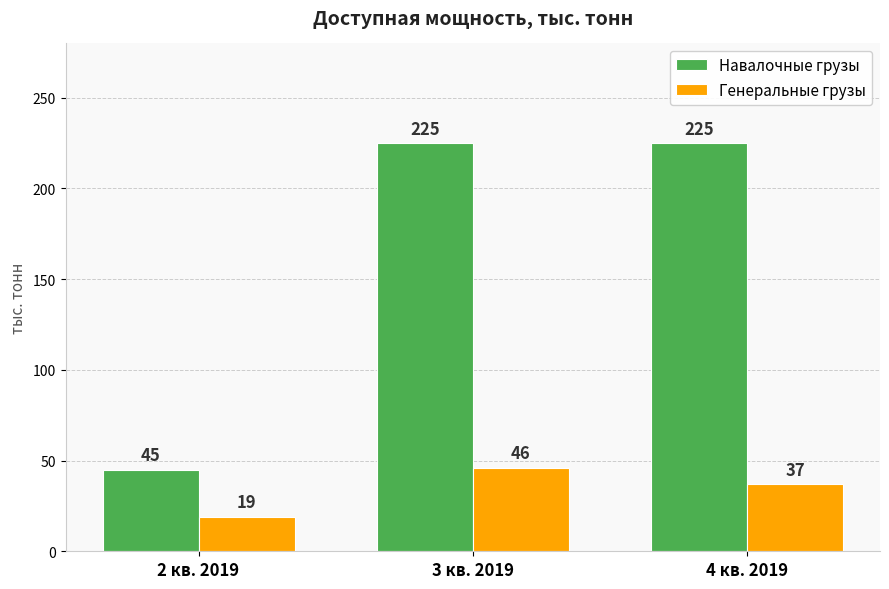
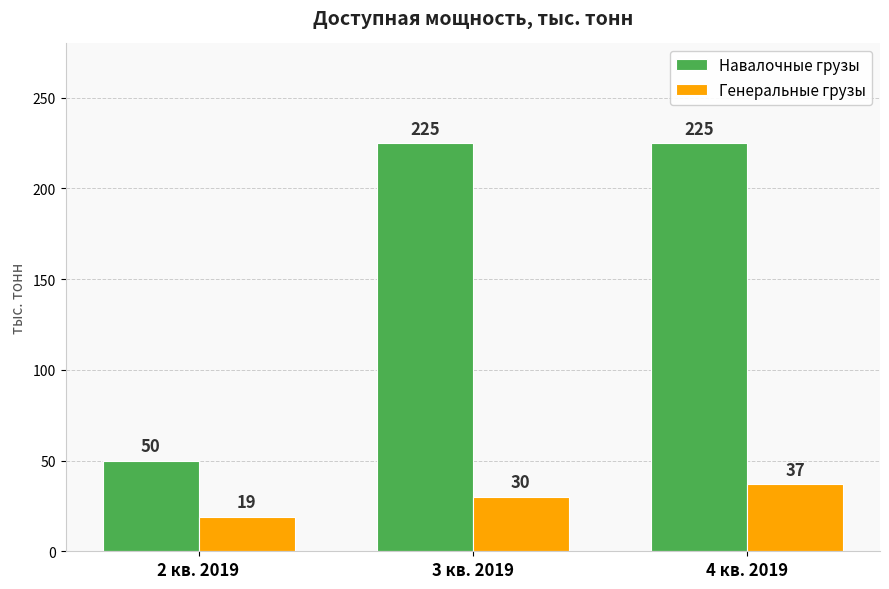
  {
    "Навалочные грузы": {
-     "2 кв. 2019": 45,
+     "2 кв. 2019": 50,
      "3 кв. 2019": 225,
      "4 кв. 2019": 225
    },
    "Генеральные грузы": {
      "2 кв. 2019": 19,
-     "3 кв. 2019": 46,
+     "3 кв. 2019": 30,
      "4 кв. 2019": 37
    }
  }
